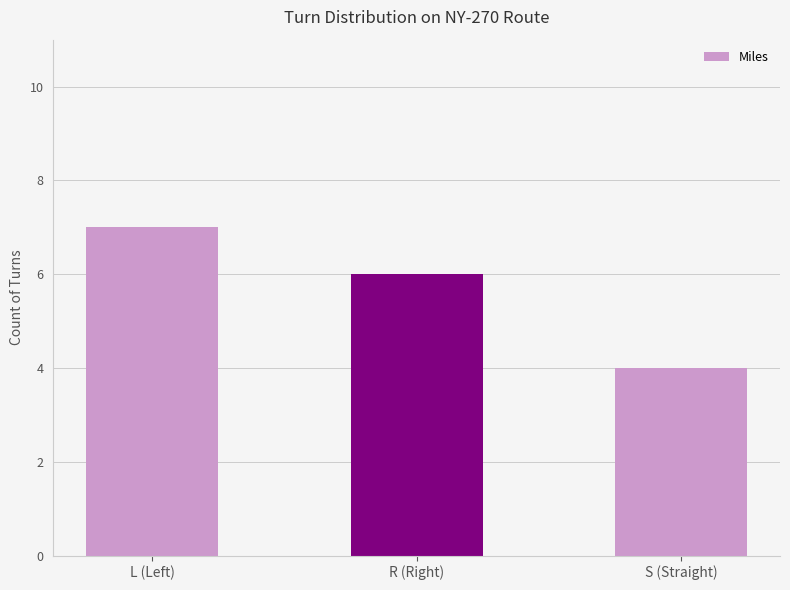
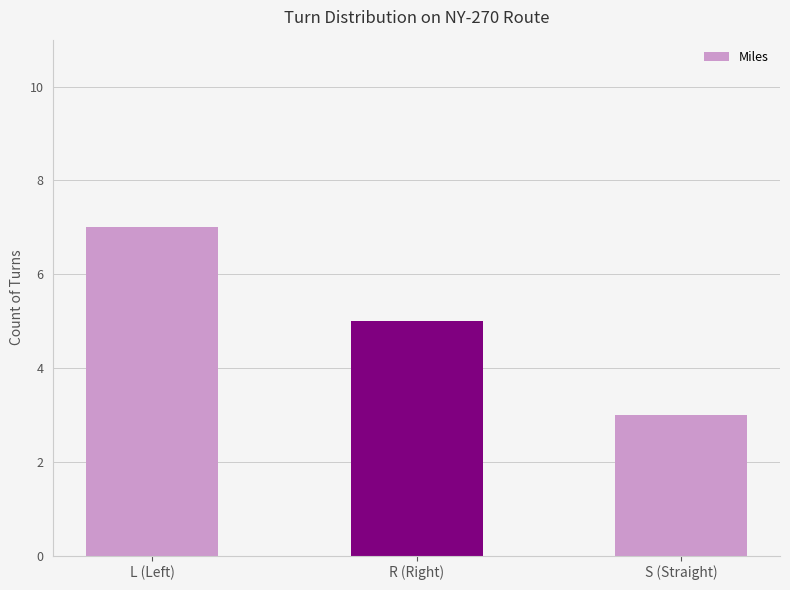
  {
    "L (Left)": 7,
-   "R (Right)": 6,
-   "S (Straight)": 4
+   "R (Right)": 5,
+   "S (Straight)": 3
  }
